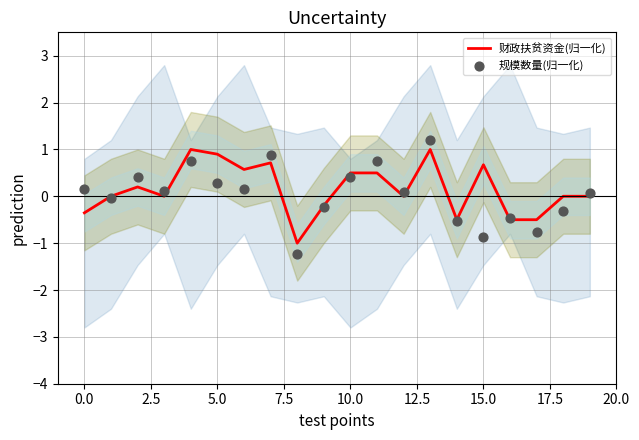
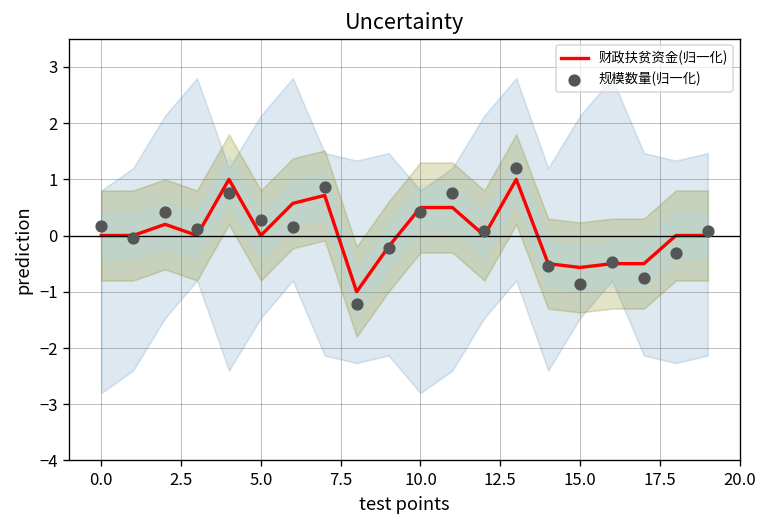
  {
    "财政扶贫资金(归一化)": {
-     "0.0": -0.4,
-     "5.0": 0.9,
+     "0.0": 0.0,
+     "5.0": 0.0,
      "10.0": 0.5,
-     "15.0": 0.7
+     "15.0": -0.6
    }
  }
